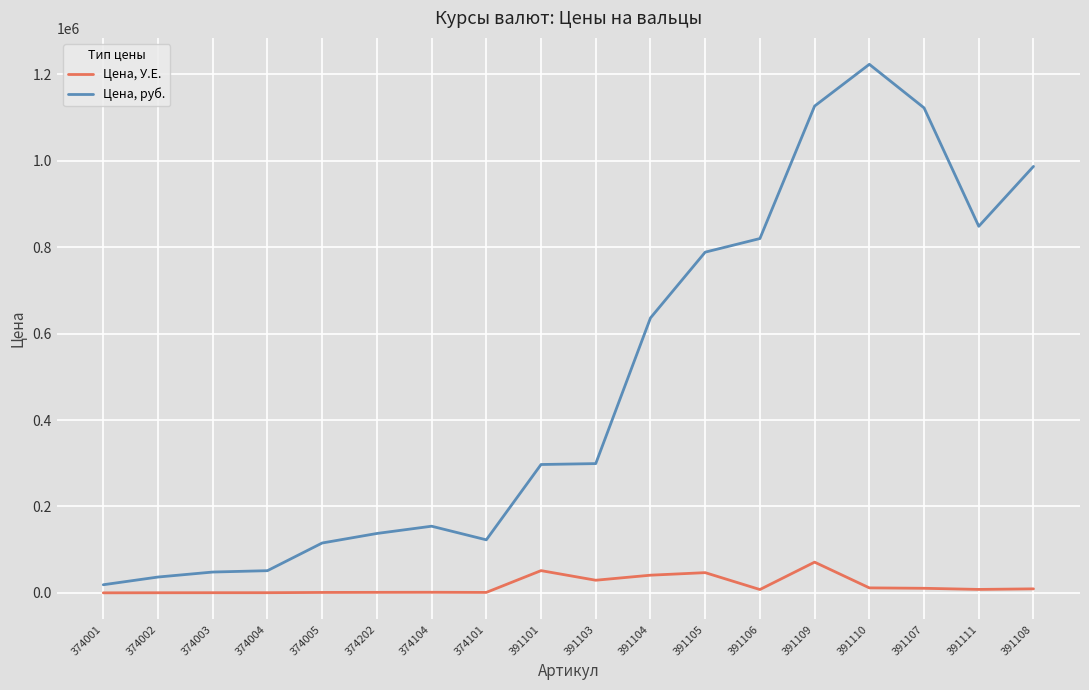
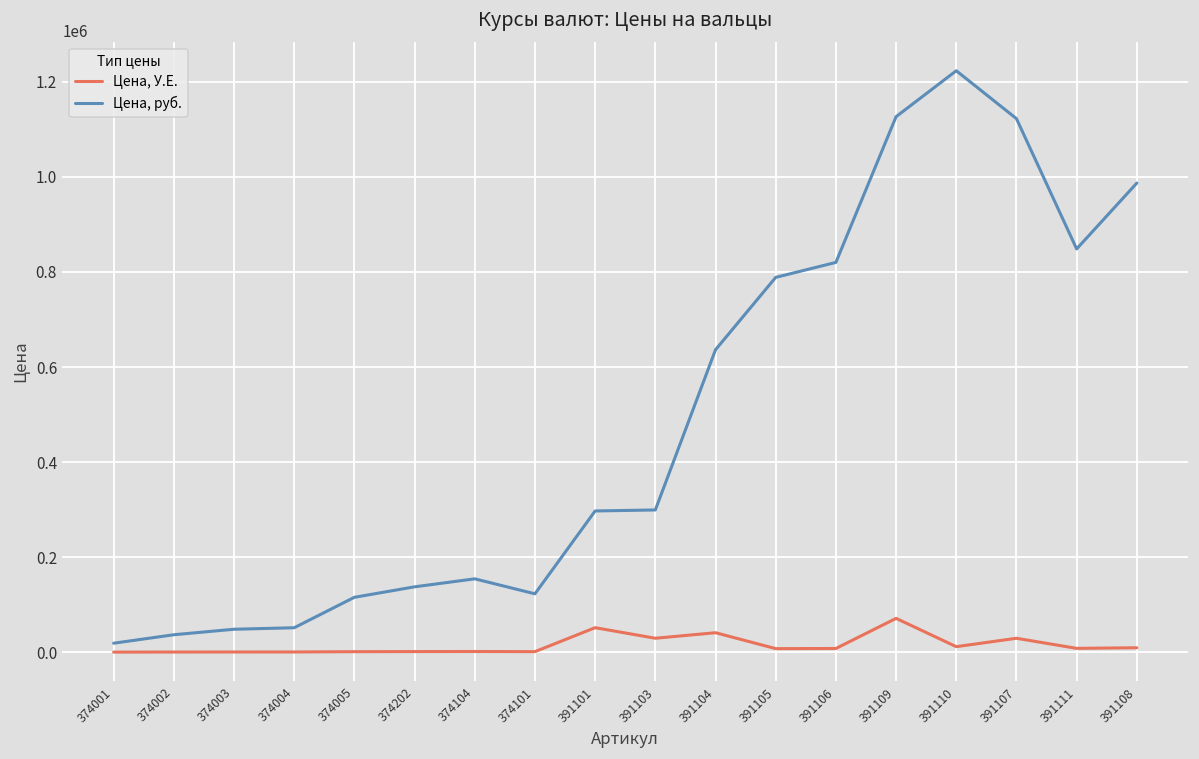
  {
    "Цена, У.Е.": {
      "374001": 0,
      "374002": 0,
      "374003": 0,
      "374004": 0,
      "374005": 0,
      "374202": 0,
      "374104": 0,
      "374101": 0,
      "391101": 50000,
      "391103": 30000,
      "391104": 40000,
-     "391105": 50000,
+     "391105": 10000,
      "391106": 10000,
      "391109": 70000,
      "391110": 10000,
-     "391107": 10000,
+     "391107": 30000,
      "391111": 10000,
      "391108": 10000
    },
    "Цена, руб.": {
      "374001": 20000,
      "374002": 40000,
      "374003": 50000,
      "374004": 50000,
      "374005": 120000,
      "374202": 140000,
      "374104": 150000,
      "374101": 120000,
      "391101": 300000,
      "391103": 300000,
      "391104": 640000,
      "391105": 790000,
      "391106": 820000,
      "391109": 1130000,
      "391110": 1220000,
      "391107": 1120000,
      "391111": 850000,
      "391108": 990000
    }
  }
